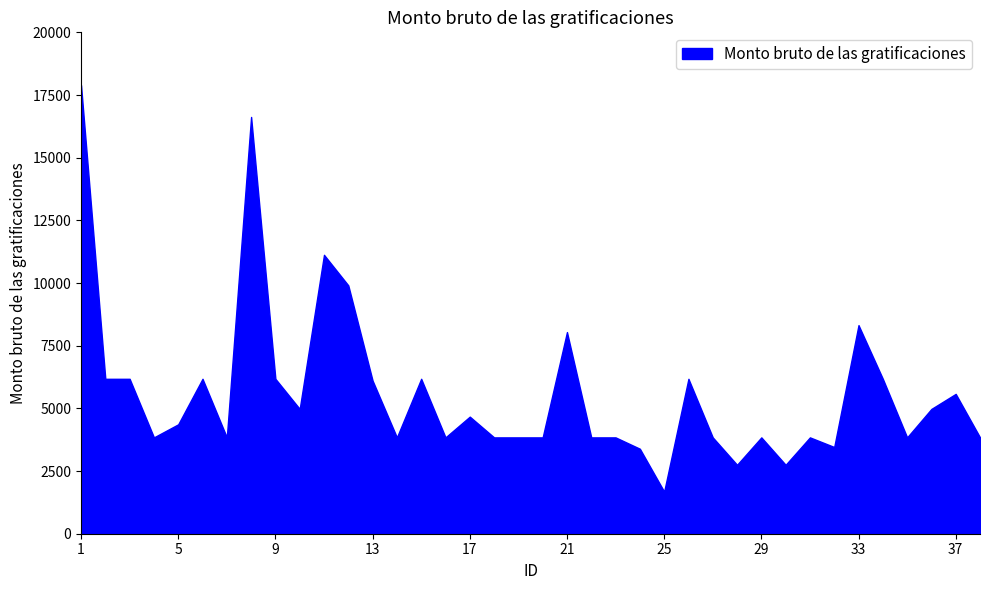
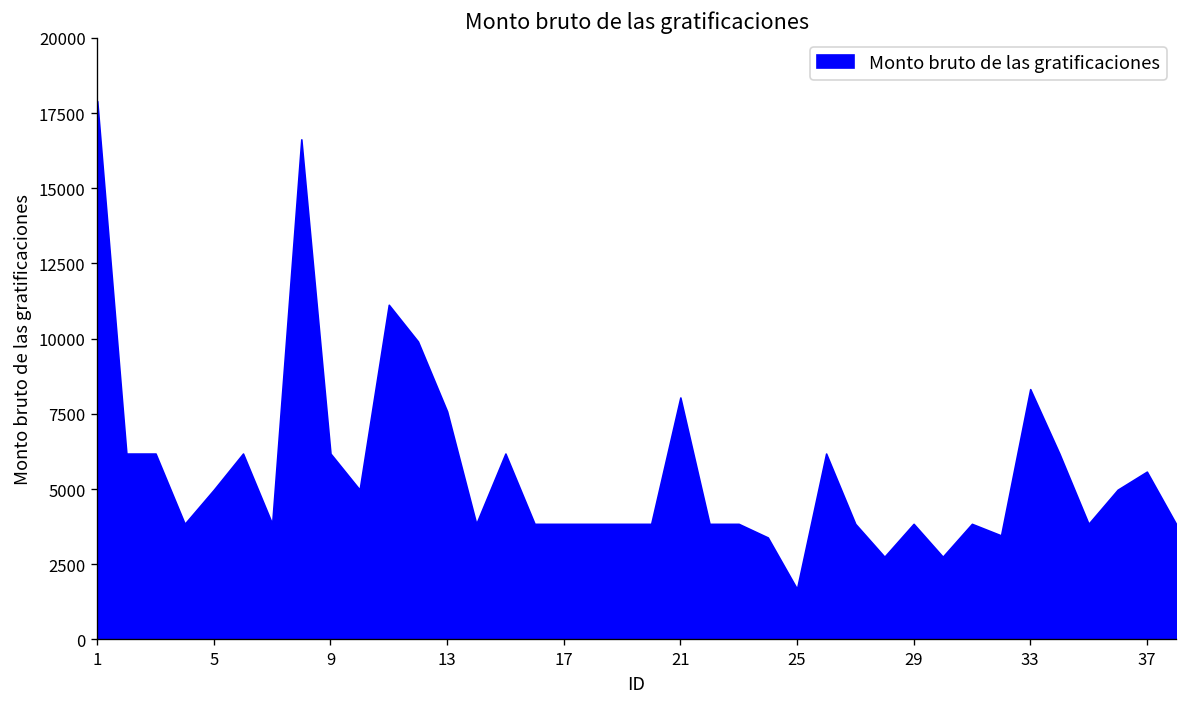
  {
    "1": 17900,
-   "5": 4400,
+   "5": 5000,
    "9": 6200,
-   "13": 6100,
-   "17": 4700,
+   "13": 7600,
+   "17": 3800,
    "21": 8000,
    "25": 1700,
    "29": 3800,
    "33": 8300,
    "37": 5600
  }
